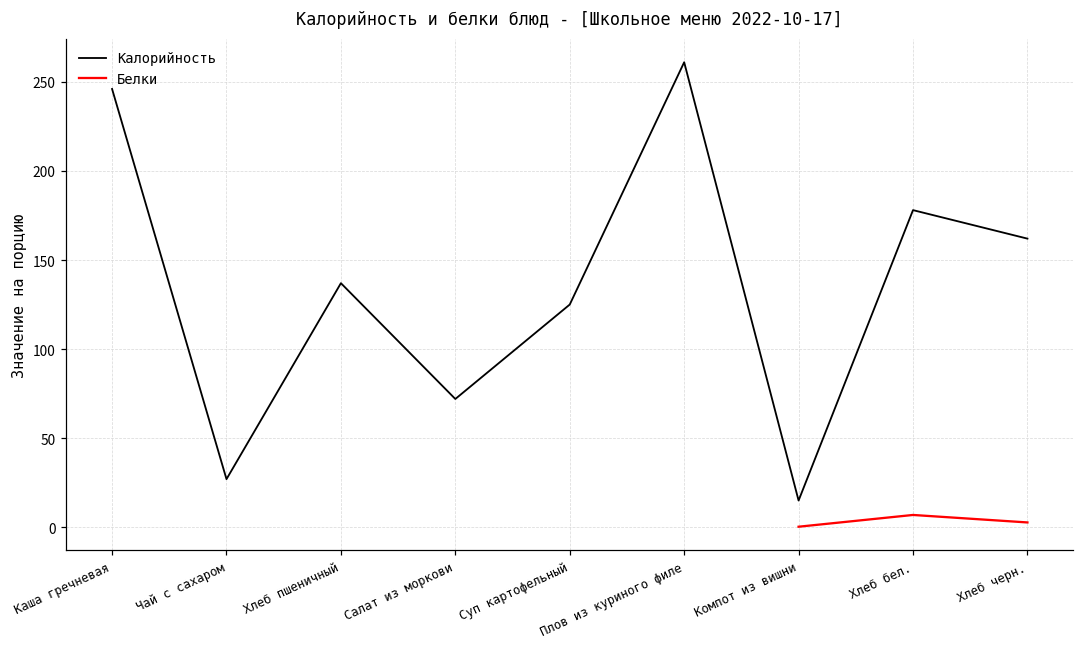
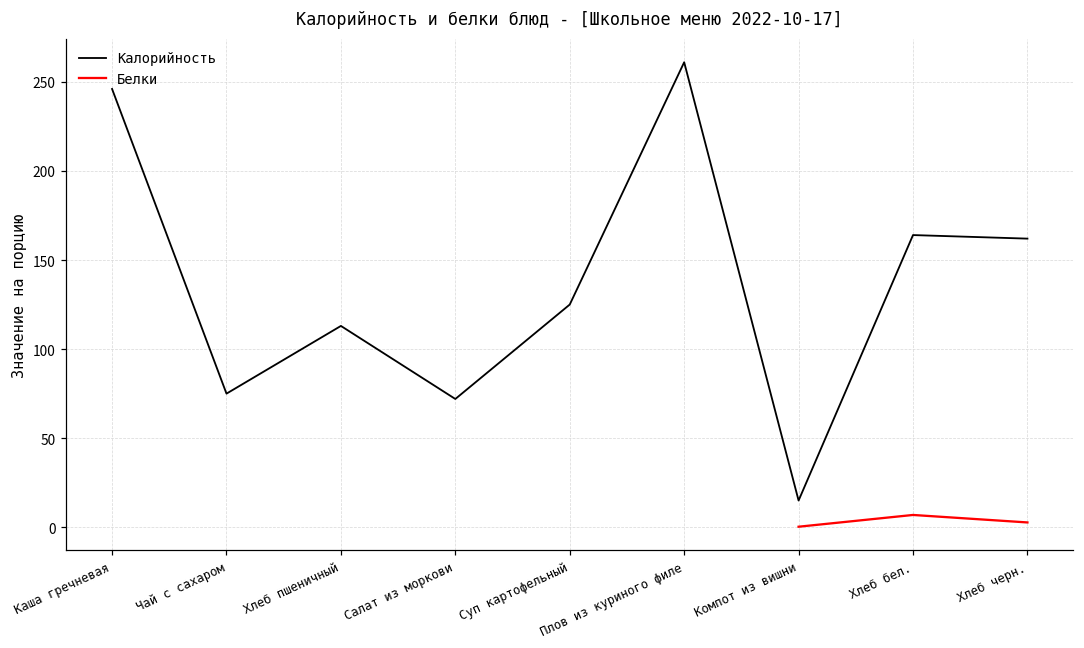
  {
    "Калорийность": {
      "Каша гречневая": 246,
-     "Чай с сахаром": 27,
-     "Хлеб пшеничный": 137,
+     "Чай с сахаром": 75,
+     "Хлеб пшеничный": 113,
      "Салат из моркови": 72,
      "Суп картофельный": 125,
      "Плов из куриного филе": 261,
      "Компот из вишни": 15,
-     "Хлеб бел.": 178,
+     "Хлеб бел.": 164,
      "Хлеб черн.": 162
    },
    "Белки": {
      "Компот из вишни": 0,
      "Хлеб бел.": 7,
      "Хлеб черн.": 3
    }
  }
